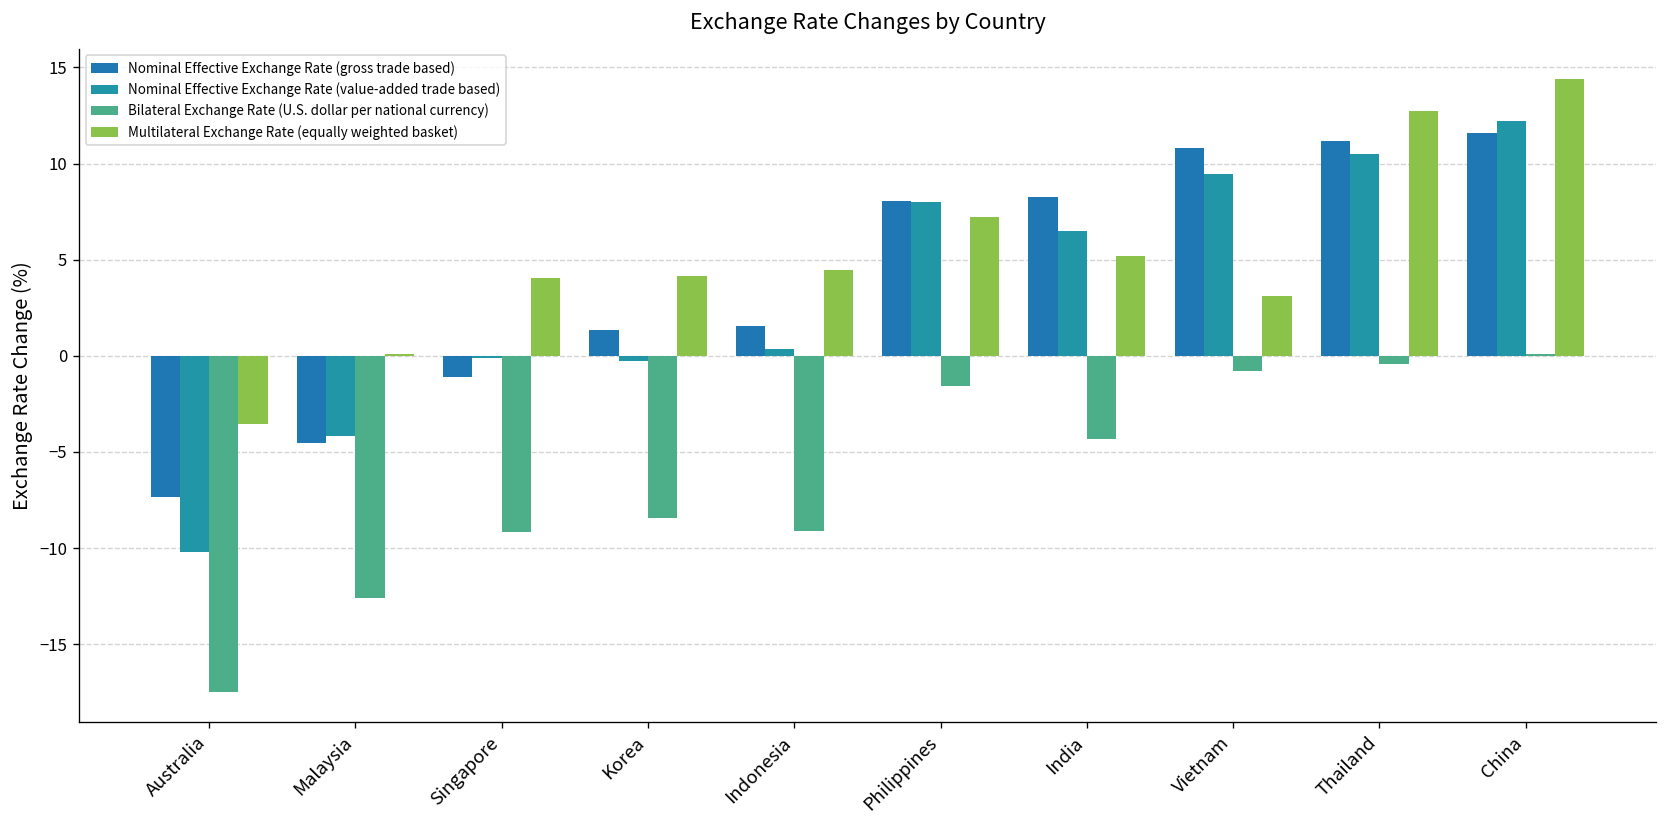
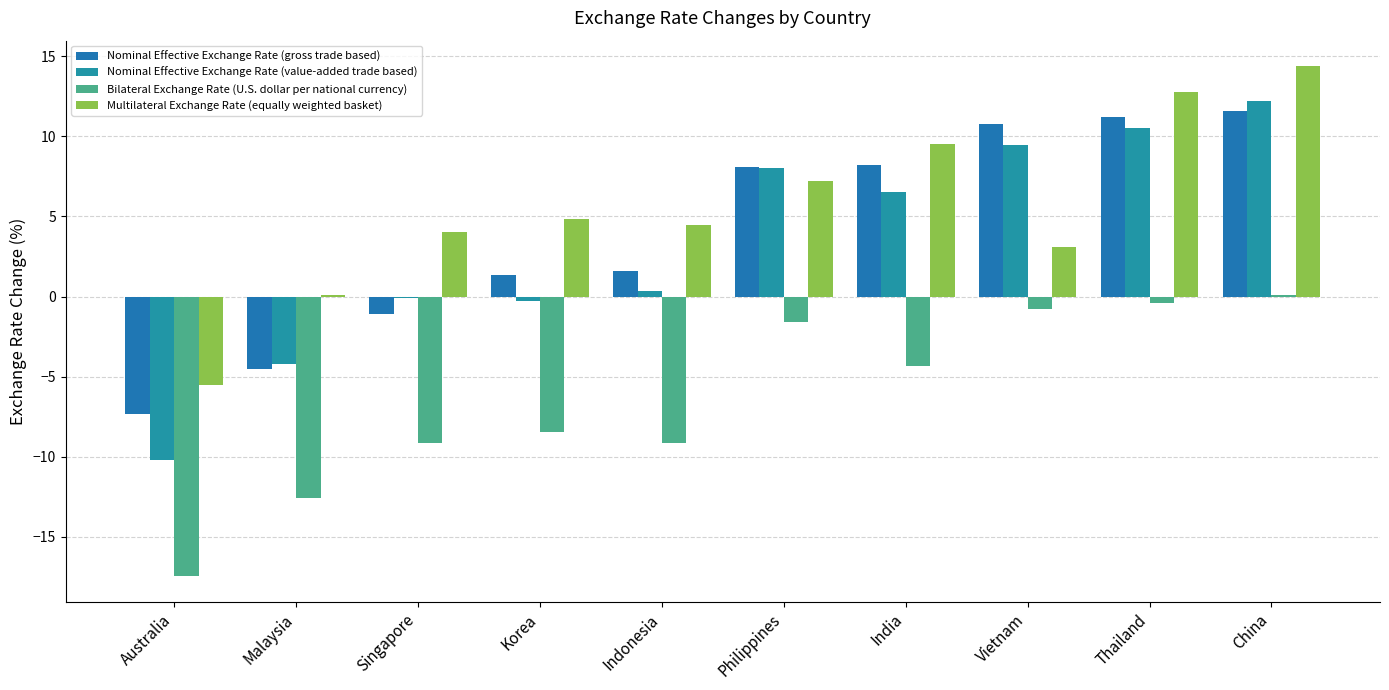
  {
    "Multilateral Exchange Rate (equally weighted basket)": {
-     "Australia": -3.5,
+     "Australia": -5.5,
      "Singapore": 4.0,
-     "Korea": 4.2,
+     "Korea": 4.8,
      "Indonesia": 4.5,
      "Philippines": 7.2,
-     "India": 5.2,
+     "India": 9.5,
      "Vietnam": 3.1,
      "Thailand": 12.8,
      "China": 14.4
    }
  }
